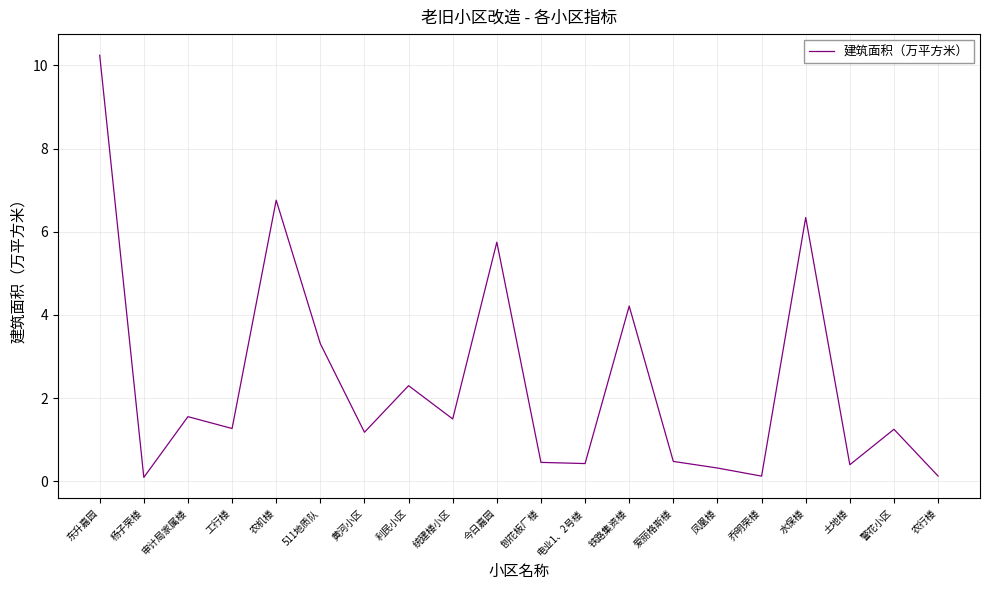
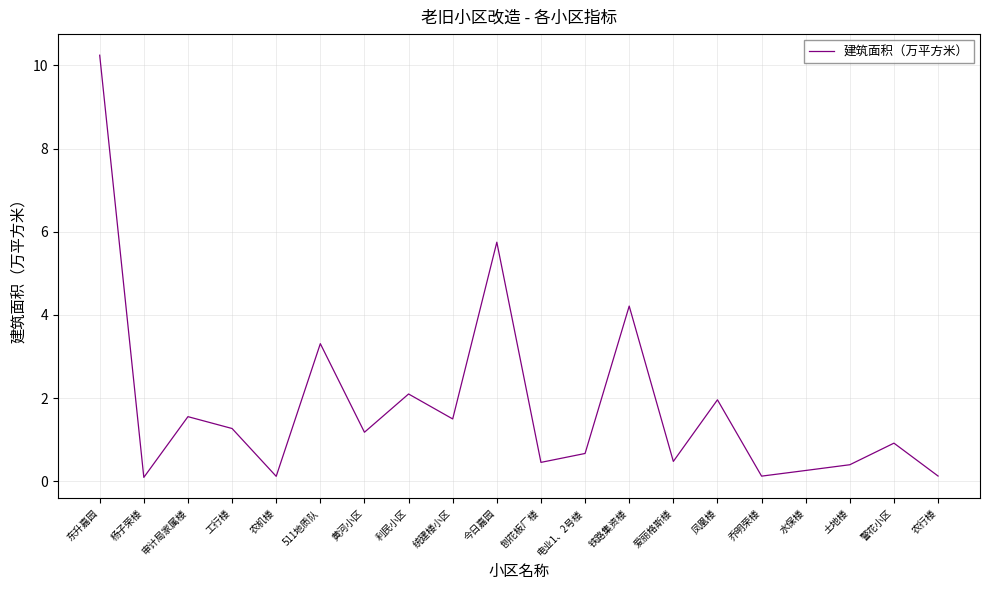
  {
    "东升嘉园": 10.2,
    "杨子荣楼": 0.1,
    "审计局家属楼": 1.6,
    "工行楼": 1.3,
-   "农机楼": 6.8,
+   "农机楼": 0.1,
    "511地质队": 3.3,
    "黄河小区": 1.2,
-   "利民小区": 2.3,
+   "利民小区": 2.1,
    "统建楼小区": 1.5,
    "今日嘉园": 5.8,
    "刨花板厂楼": 0.5,
-   "电业1、2号楼": 0.4,
+   "电业1、2号楼": 0.7,
    "铁路集资楼": 4.2,
    "爱丽格斯楼": 0.5,
-   "凤凰楼": 0.3,
+   "凤凰楼": 2.0,
    "乔明荣楼": 0.1,
-   "水保楼": 6.3,
+   "水保楼": 0.3,
    "土地楼": 0.4,
-   "警花小区": 1.3,
+   "警花小区": 0.9,
    "农行楼": 0.1
  }
